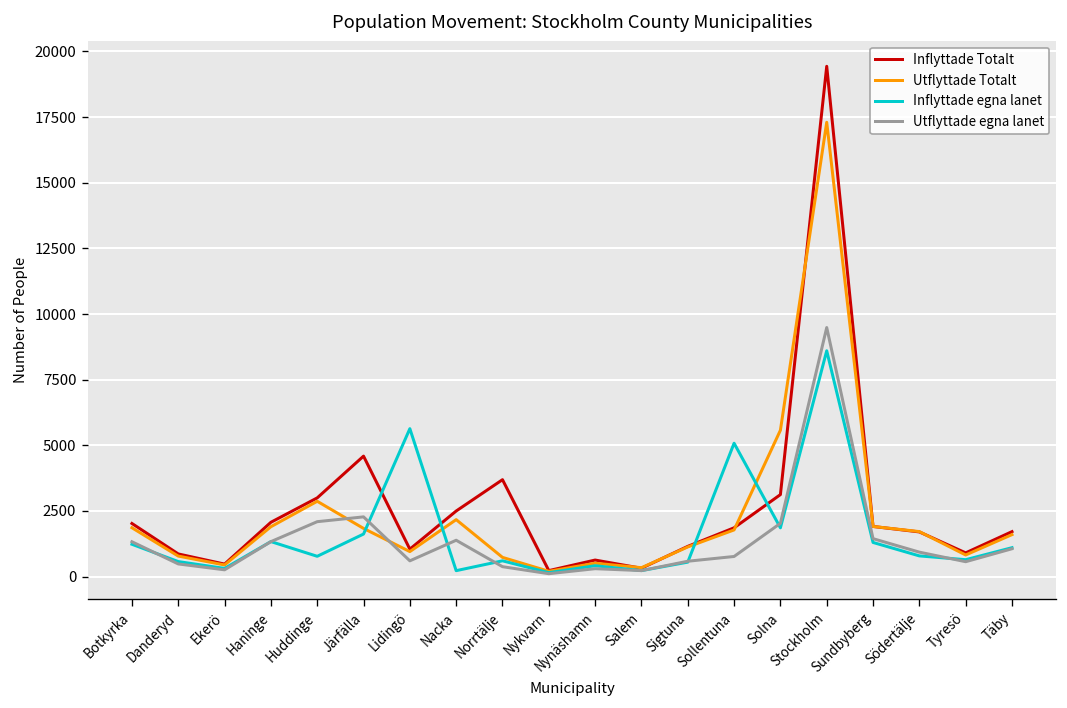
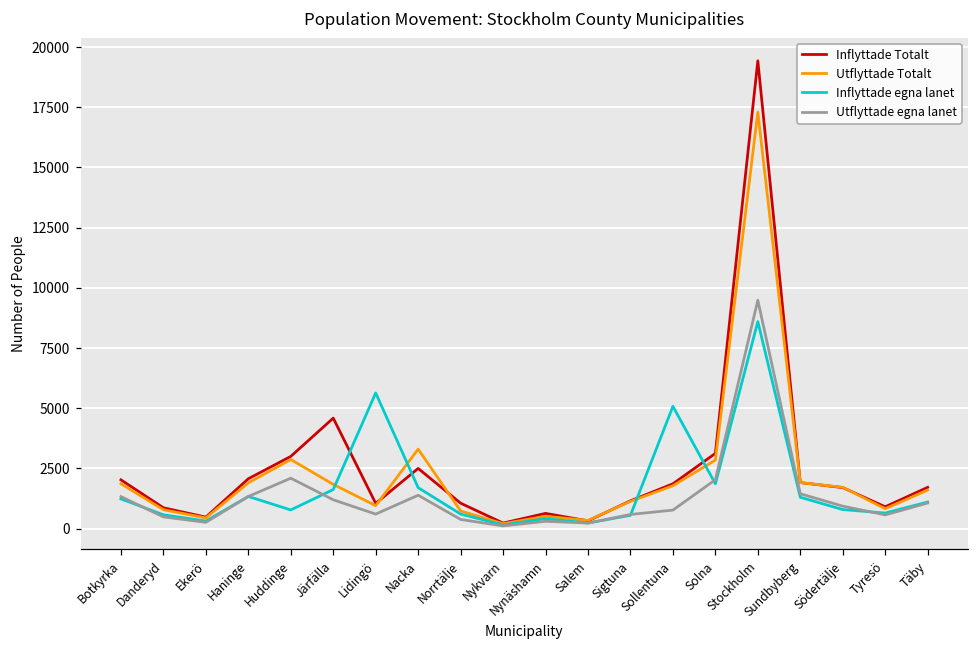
  {
    "Inflyttade Totalt": {
      "Botkyrka": 2000,
      "Haninge": 2100,
      "Huddinge": 3000,
      "Järfälla": 4600,
      "Nacka": 2500,
-     "Norrtälje": 3700,
+     "Norrtälje": 1100,
      "Nynäshamn": 600,
      "Solna": 3100,
      "Stockholm": 19400
    },
    "Utflyttade Totalt": {
      "Botkyrka": 1900,
      "Haninge": 1900,
      "Huddinge": 2900,
      "Järfälla": 1800,
-     "Nacka": 2200,
+     "Nacka": 3300,
      "Norrtälje": 700,
-     "Solna": 5600,
+     "Solna": 2800,
      "Stockholm": 17300
    },
    "Inflyttade egna lanet": {
      "Huddinge": 800,
      "Järfälla": 1600,
      "Lidingö": 5600,
-     "Nacka": 200,
+     "Nacka": 1700,
      "Norrtälje": 600,
      "Sollentuna": 5100,
      "Solna": 1900,
      "Stockholm": 8600,
      "Sundbyberg": 1300,
      "Södertälje": 800
    },
    "Utflyttade egna lanet": {
      "Huddinge": 2100,
-     "Järfälla": 2300,
+     "Järfälla": 1200,
      "Lidingö": 600,
      "Nacka": 1400,
      "Norrtälje": 400,
      "Sollentuna": 800,
      "Solna": 2000,
      "Stockholm": 9500,
      "Sundbyberg": 1400,
      "Södertälje": 900
    }
  }
